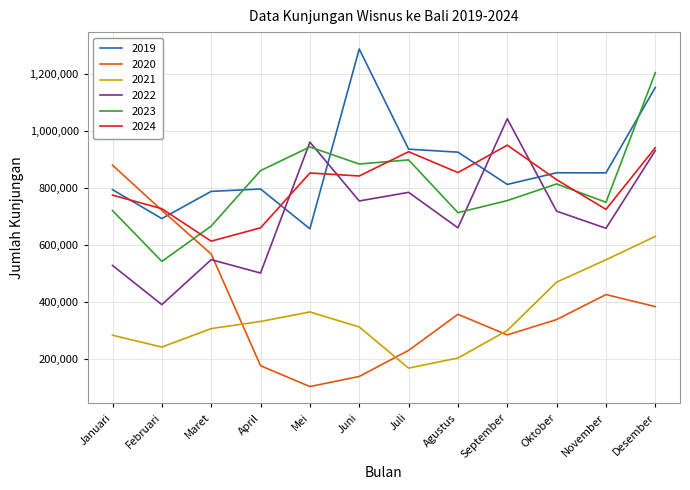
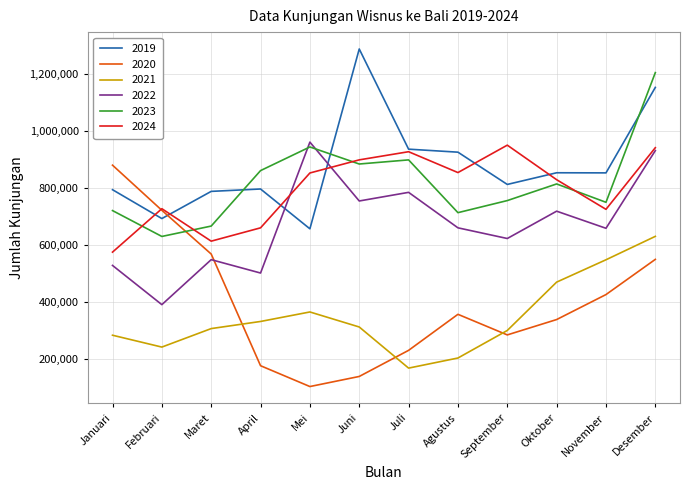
  {
    "2019": {
      "Januari": "790,000",
      "Februari": "690,000",
      "Maret": "790,000",
      "April": "800,000",
      "Mei": "660,000",
      "Juni": "1,290,000",
      "Agustus": "930,000",
      "September": "810,000",
      "Oktober": "850,000",
      "November": "850,000",
      "Desember": "1,150,000"
    },
    "2020": {
      "Januari": "880,000",
      "Maret": "570,000",
      "April": "180,000",
      "Mei": "100,000",
      "Juni": "140,000",
      "Juli": "230,000",
      "Agustus": "360,000",
      "September": "280,000",
      "Oktober": "340,000",
      "November": "430,000",
-     "Desember": "380,000"
+     "Desember": "550,000"
    },
    "2021": {
      "Januari": "280,000",
      "Februari": "240,000",
      "Maret": "310,000",
      "April": "330,000",
      "Mei": "360,000",
      "Juni": "310,000",
      "Juli": "170,000",
      "Agustus": "200,000",
      "September": "300,000",
      "Oktober": "470,000",
      "November": "550,000",
      "Desember": "630,000"
    },
    "2022": {
      "Januari": "530,000",
      "Februari": "390,000",
      "Maret": "550,000",
      "April": "500,000",
      "Mei": "960,000",
      "Juni": "750,000",
      "Juli": "780,000",
      "Agustus": "660,000",
-     "September": "1,040,000",
+     "September": "620,000",
      "Oktober": "720,000",
      "November": "660,000",
      "Desember": "930,000"
    },
    "2023": {
      "Januari": "720,000",
-     "Februari": "540,000",
+     "Februari": "630,000",
      "Maret": "670,000",
      "April": "860,000",
      "Mei": "940,000",
      "Juni": "880,000",
      "Juli": "900,000",
      "Agustus": "710,000",
      "September": "760,000",
      "Oktober": "810,000",
      "November": "750,000",
      "Desember": "1,200,000"
    },
    "2024": {
-     "Januari": "770,000",
+     "Januari": "570,000",
      "Maret": "610,000",
      "April": "660,000",
      "Mei": "850,000",
-     "Juni": "840,000",
+     "Juni": "900,000",
      "Agustus": "850,000",
      "September": "950,000",
      "Oktober": "830,000",
      "November": "720,000",
      "Desember": "940,000"
    }
  }
